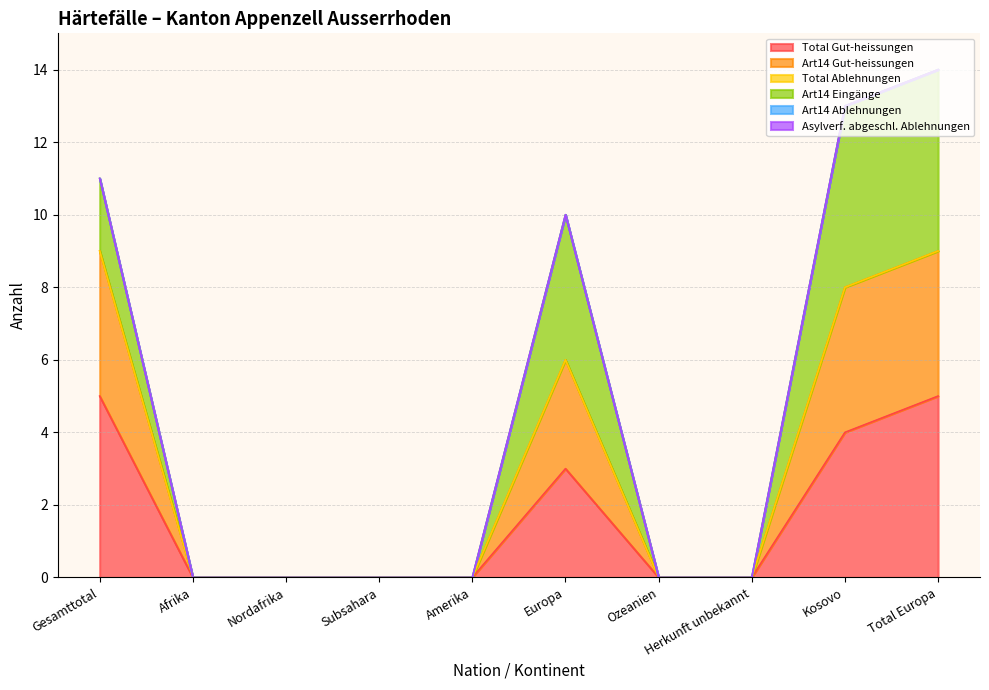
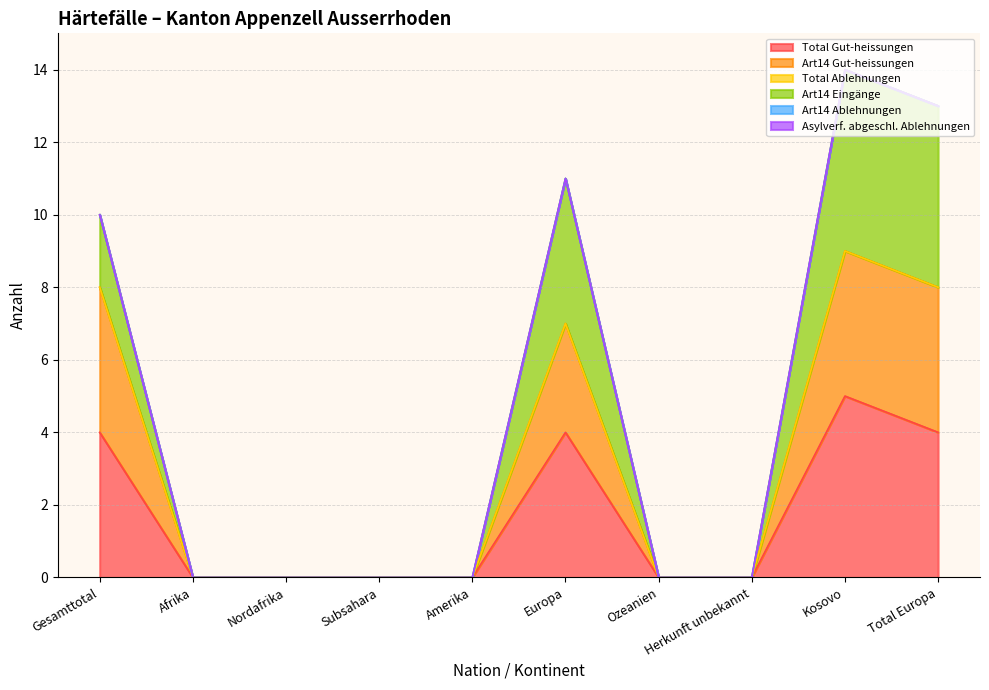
  {
    "Total Gut-heissungen": {
-     "Gesamttotal": 5,
-     "Europa": 3,
-     "Kosovo": 4,
-     "Total Europa": 5
+     "Gesamttotal": 4,
+     "Europa": 4,
+     "Kosovo": 5,
+     "Total Europa": 4
    }
  }
